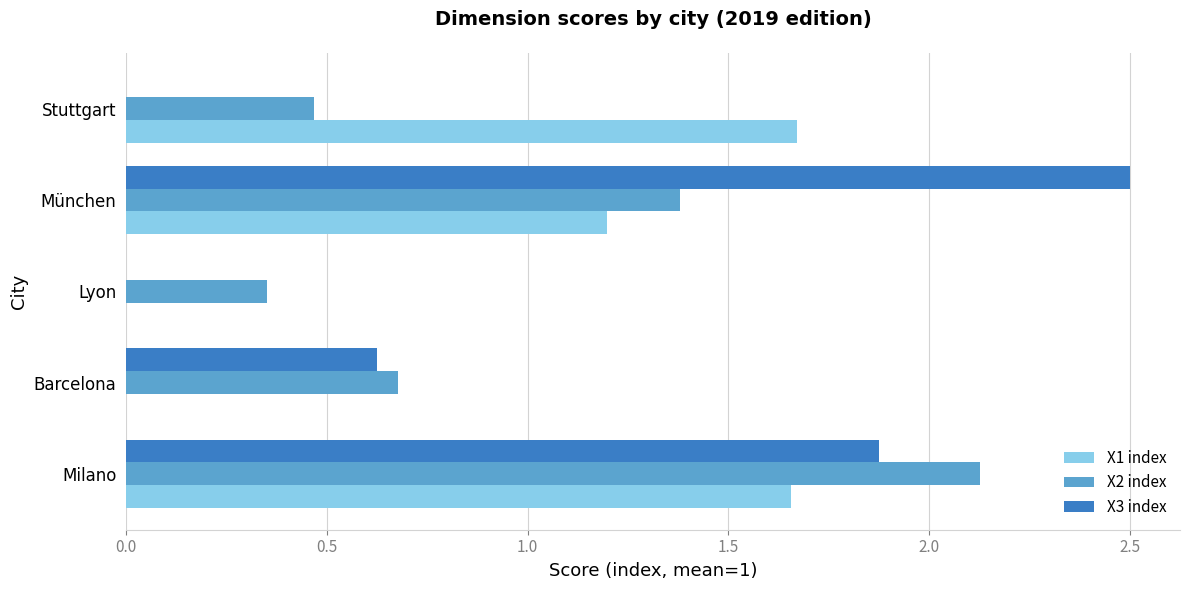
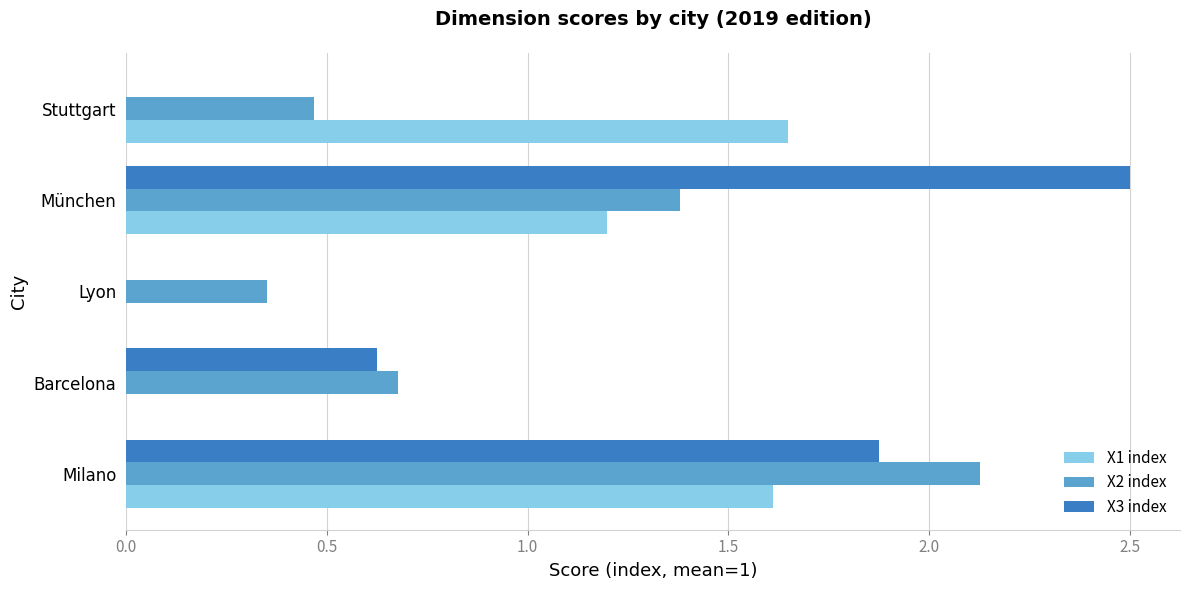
  {
    "X1 index": {
-     "Stuttgart": 1.67,
+     "Stuttgart": 1.65,
      "München": 1.20,
      "Lyon": 0.00,
      "Barcelona": 0.00,
-     "Milano": 1.66
+     "Milano": 1.61
    }
  }
